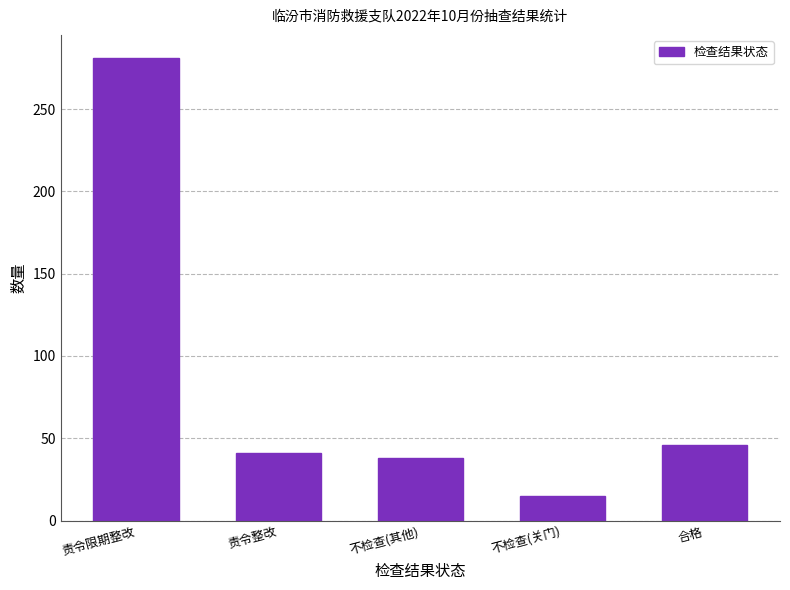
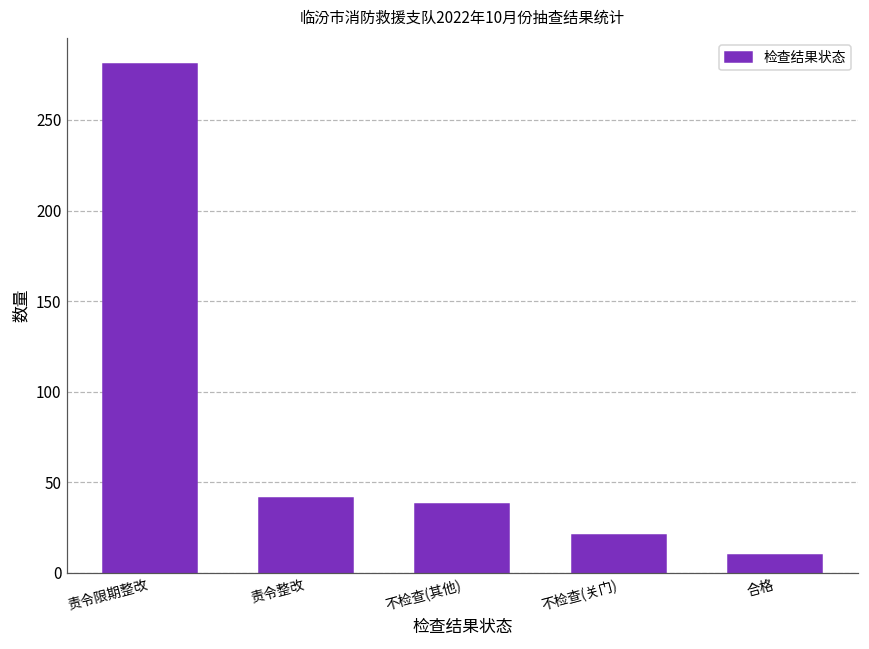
  {
    "责令限期整改": 281,
    "责令整改": 41,
    "不检查(其他)": 38,
-   "不检查(关门)": 15,
-   "合格": 46
+   "不检查(关门)": 21,
+   "合格": 10
  }
